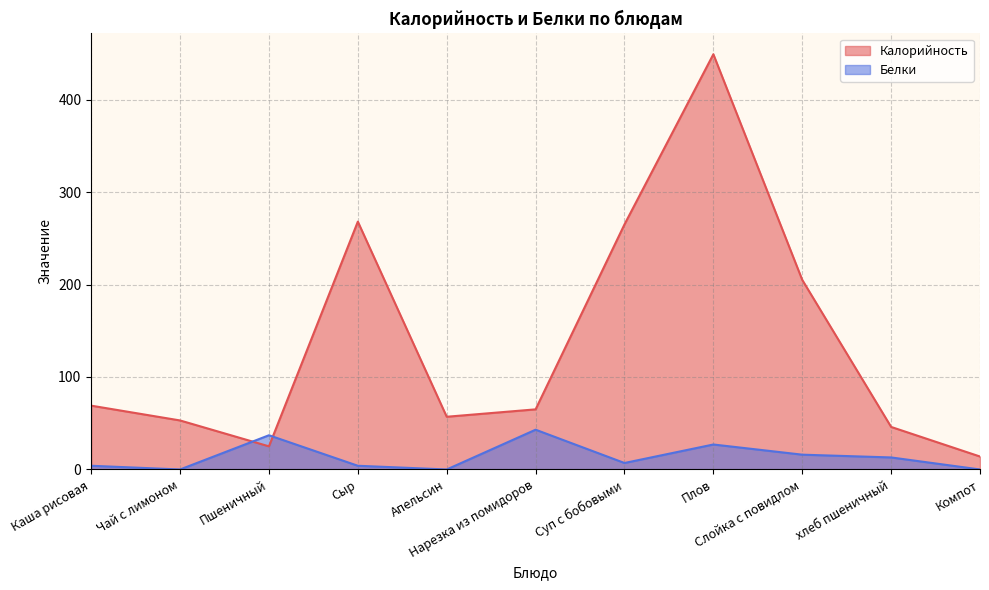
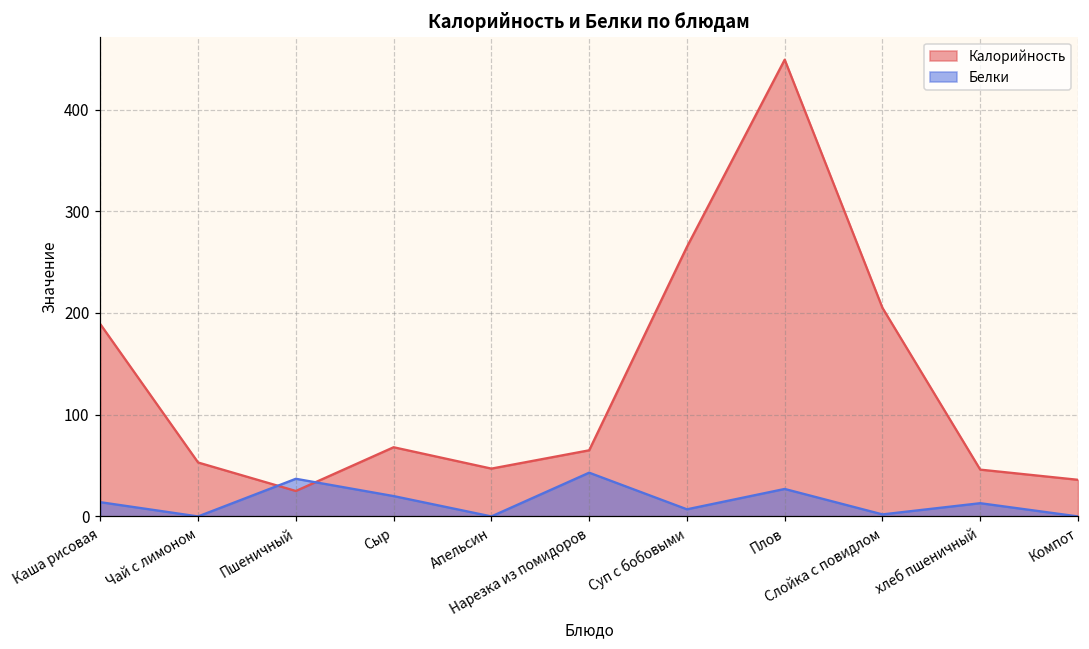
  {
    "Калорийность": {
-     "Каша рисовая": 70,
+     "Каша рисовая": 190,
      "Чай с лимоном": 50,
      "Пшеничный": 30,
-     "Сыр": 270,
-     "Апельсин": 60,
+     "Сыр": 70,
+     "Апельсин": 50,
      "Нарезка из помидоров": 70,
      "Суп с бобовыми": 270,
      "Плов": 450,
      "Слойка с повидлом": 210,
      "хлеб пшеничный": 50,
-     "Компот": 10
+     "Компот": 40
    },
    "Белки": {
-     "Каша рисовая": 0,
+     "Каша рисовая": 10,
      "Чай с лимоном": 0,
      "Пшеничный": 40,
-     "Сыр": 0,
+     "Сыр": 20,
      "Апельсин": 0,
      "Нарезка из помидоров": 40,
      "Суп с бобовыми": 10,
      "Плов": 30,
-     "Слойка с повидлом": 20,
+     "Слойка с повидлом": 0,
      "хлеб пшеничный": 10,
      "Компот": 0
    }
  }
